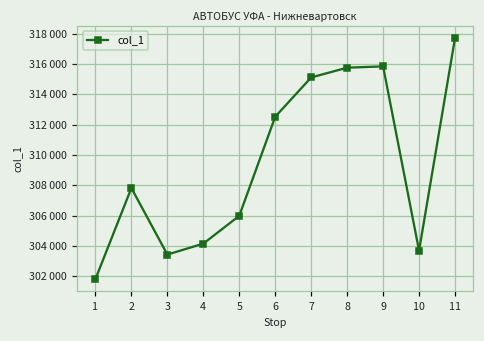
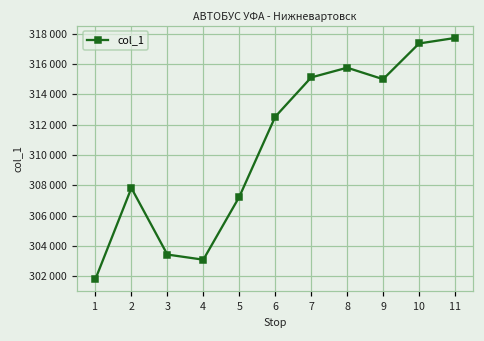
  {
    "1": 301800,
    "2": 307800,
    "3": 303400,
-   "4": 304200,
-   "5": 306000,
+   "4": 303100,
+   "5": 307200,
    "6": 312500,
    "7": 315100,
    "8": 315800,
-   "9": 315800,
-   "10": 303700,
+   "9": 315000,
+   "10": 317400,
    "11": 317700
  }
